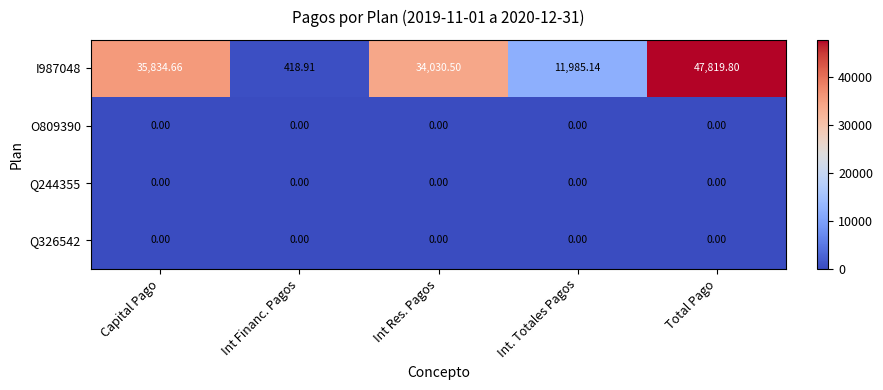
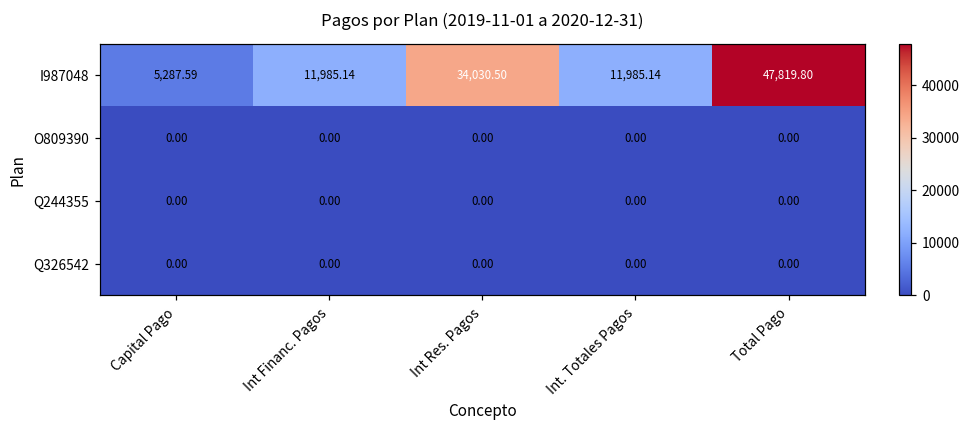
  {
    "I987048": {
-     "Capital Pago": "35,834.66",
-     "Int Financ. Pagos": "418.91",
+     "Capital Pago": "5,287.59",
+     "Int Financ. Pagos": "11,985.14",
      "Int Res. Pagos": "34,030.50",
      "Int. Totales Pagos": "11,985.14",
      "Total Pago": "47,819.80"
    },
    "O809390": {
      "Capital Pago": "0.00",
      "Int Financ. Pagos": "0.00",
      "Int Res. Pagos": "0.00",
      "Int. Totales Pagos": "0.00",
      "Total Pago": "0.00"
    },
    "Q244355": {
      "Capital Pago": "0.00",
      "Int Financ. Pagos": "0.00",
      "Int Res. Pagos": "0.00",
      "Int. Totales Pagos": "0.00",
      "Total Pago": "0.00"
    },
    "Q326542": {
      "Capital Pago": "0.00",
      "Int Financ. Pagos": "0.00",
      "Int Res. Pagos": "0.00",
      "Int. Totales Pagos": "0.00",
      "Total Pago": "0.00"
    }
  }
